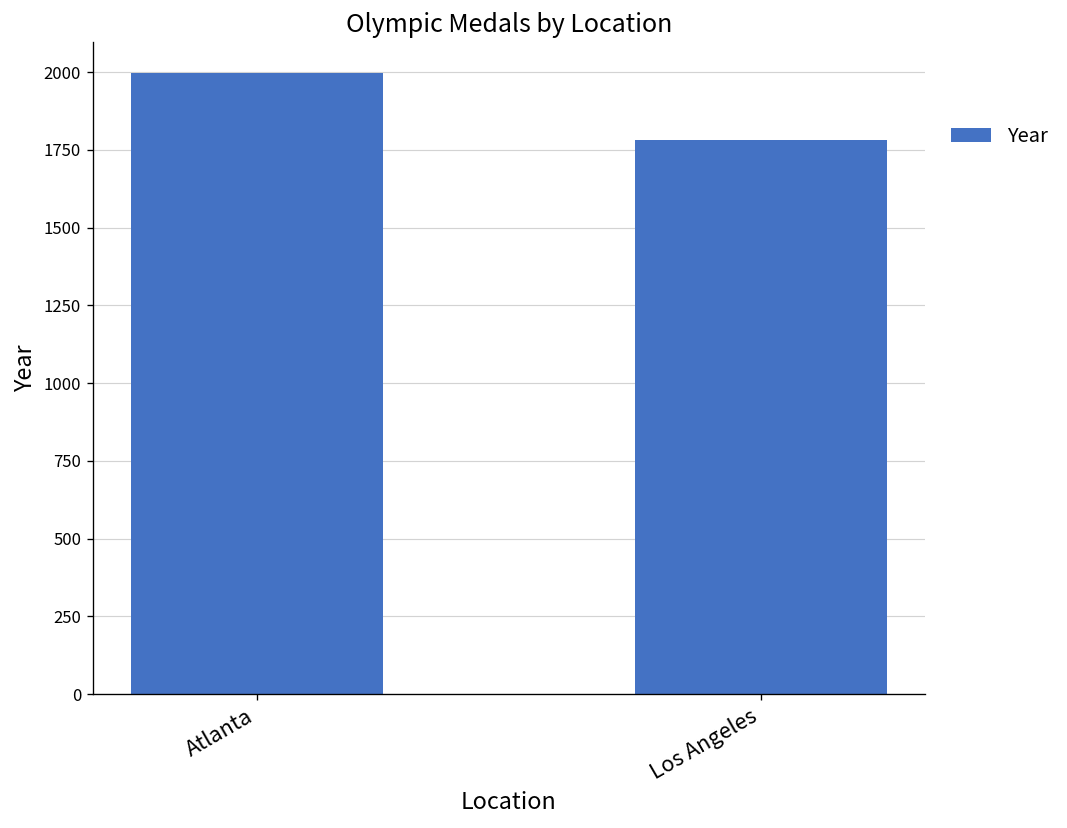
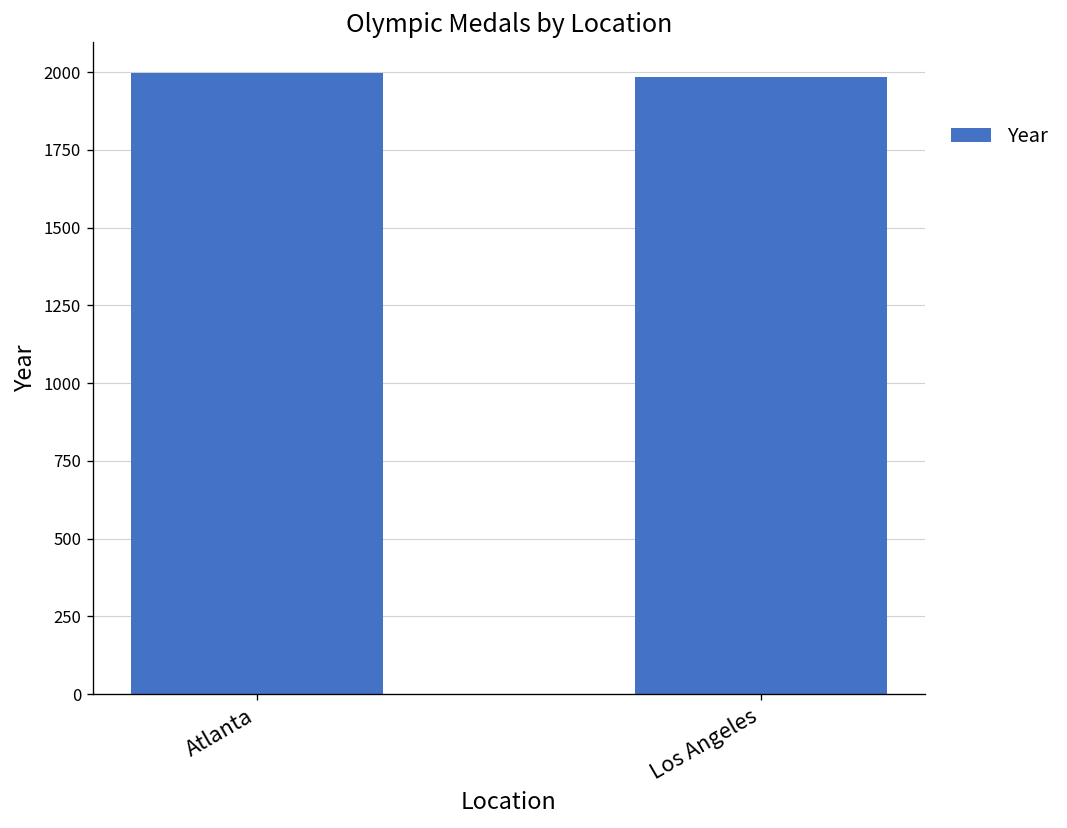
  {
    "Atlanta": 2000,
-   "Los Angeles": 1780
+   "Los Angeles": 1980
  }
